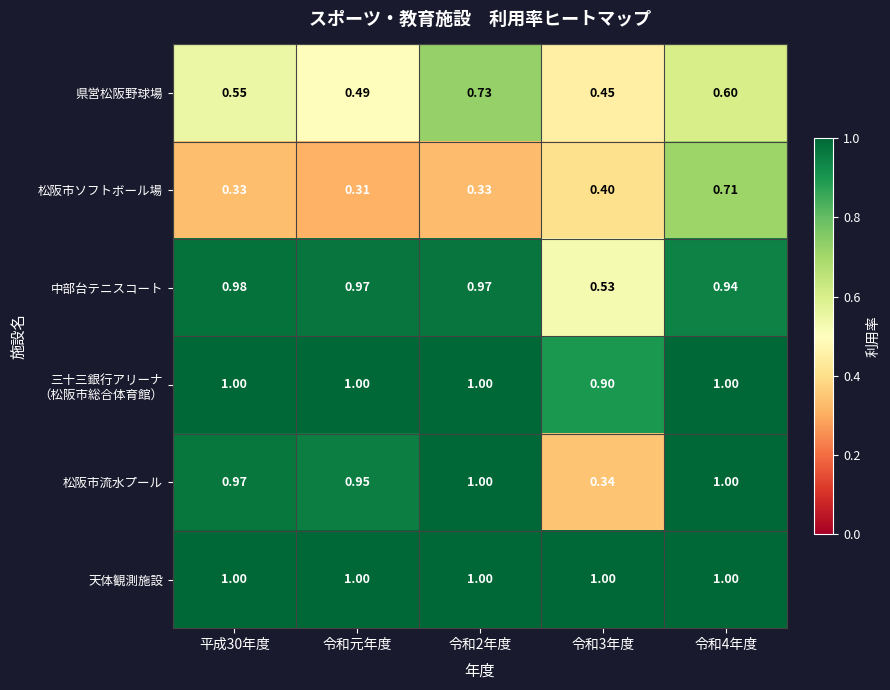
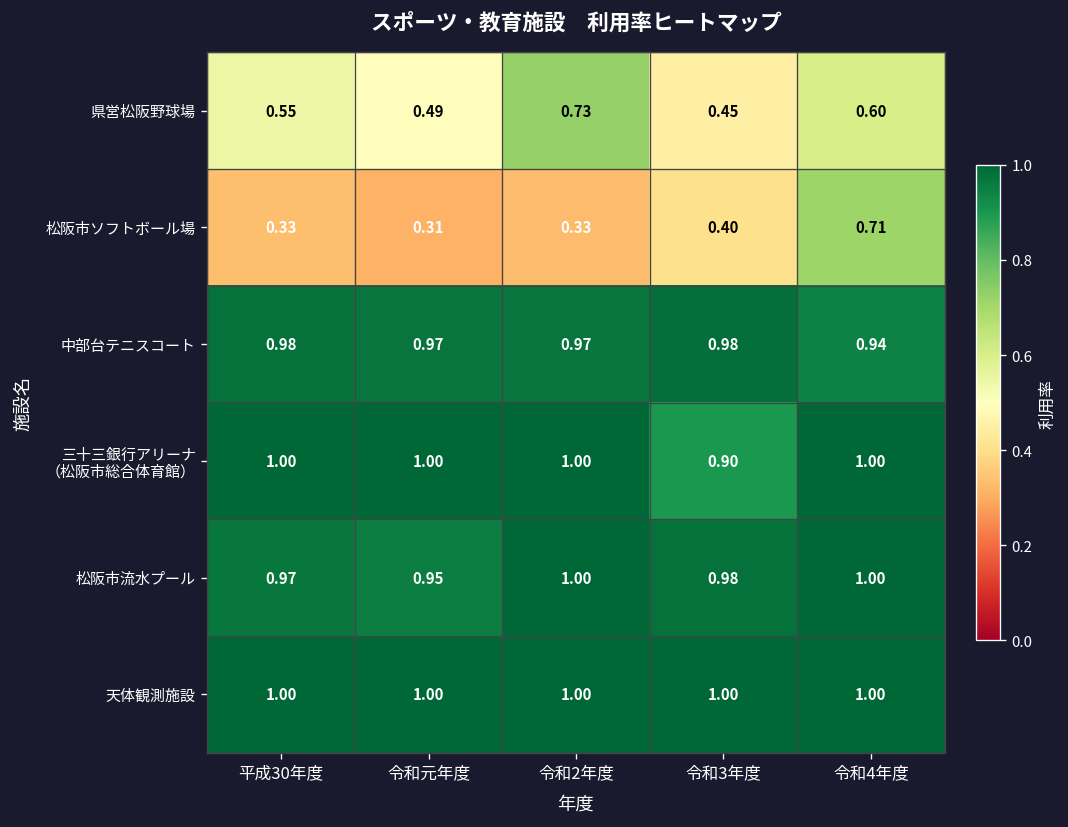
  {
    "県営松阪野球場": {
      "平成30年度": 0.55,
      "令和元年度": 0.49,
      "令和2年度": 0.73,
      "令和3年度": 0.45,
      "令和4年度": 0.60
    },
    "松阪市ソフトボール場": {
      "平成30年度": 0.33,
      "令和元年度": 0.31,
      "令和2年度": 0.33,
      "令和3年度": 0.40,
      "令和4年度": 0.71
    },
    "中部台テニスコート": {
      "平成30年度": 0.98,
      "令和元年度": 0.97,
      "令和2年度": 0.97,
-     "令和3年度": 0.53,
+     "令和3年度": 0.98,
      "令和4年度": 0.94
    },
    "三十三銀行アリーナ （松阪市総合体育館）": {
      "平成30年度": 1.00,
      "令和元年度": 1.00,
      "令和2年度": 1.00,
      "令和3年度": 0.90,
      "令和4年度": 1.00
    },
    "松阪市流水プール": {
      "平成30年度": 0.97,
      "令和元年度": 0.95,
      "令和2年度": 1.00,
-     "令和3年度": 0.34,
+     "令和3年度": 0.98,
      "令和4年度": 1.00
    },
    "天体観測施設": {
      "平成30年度": 1.00,
      "令和元年度": 1.00,
      "令和2年度": 1.00,
      "令和3年度": 1.00,
      "令和4年度": 1.00
    }
  }
